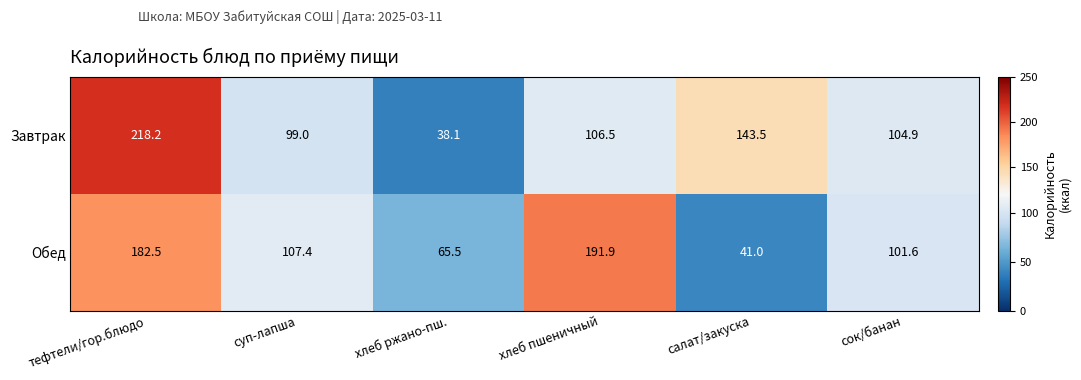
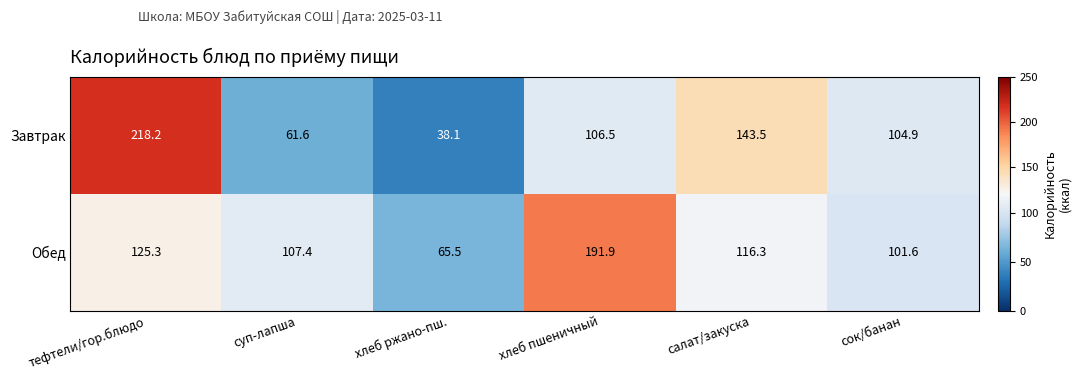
  {
    "Завтрак": {
      "тефтели/гор.блюдо": 218.2,
-     "суп-лапша": 99.0,
+     "суп-лапша": 61.6,
      "хлеб ржано-пш.": 38.1,
      "хлеб пшеничный": 106.5,
      "салат/закуска": 143.5,
      "сок/банан": 104.9
    },
    "Обед": {
-     "тефтели/гор.блюдо": 182.5,
+     "тефтели/гор.блюдо": 125.3,
      "суп-лапша": 107.4,
      "хлеб ржано-пш.": 65.5,
      "хлеб пшеничный": 191.9,
-     "салат/закуска": 41.0,
+     "салат/закуска": 116.3,
      "сок/банан": 101.6
    }
  }
